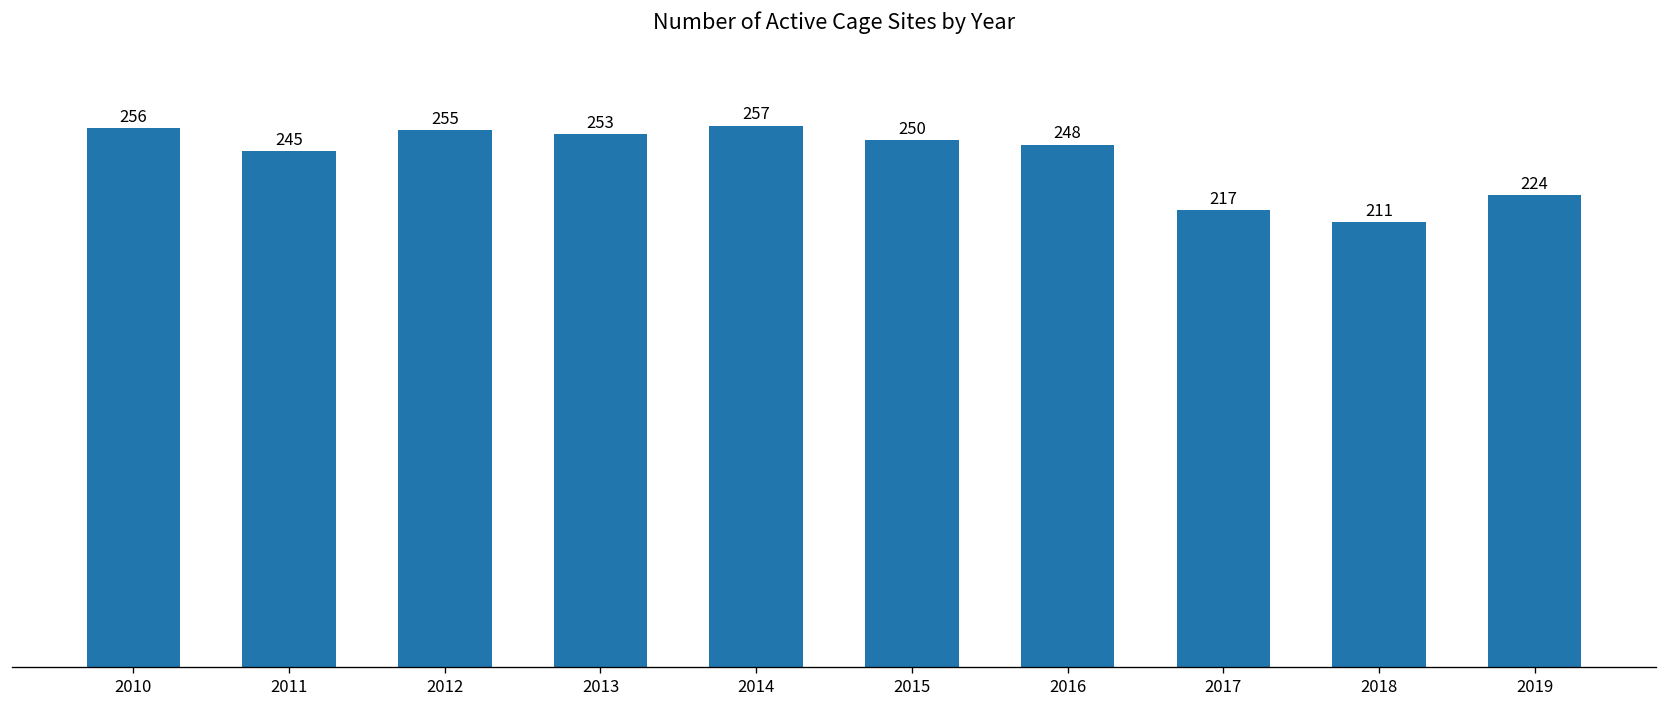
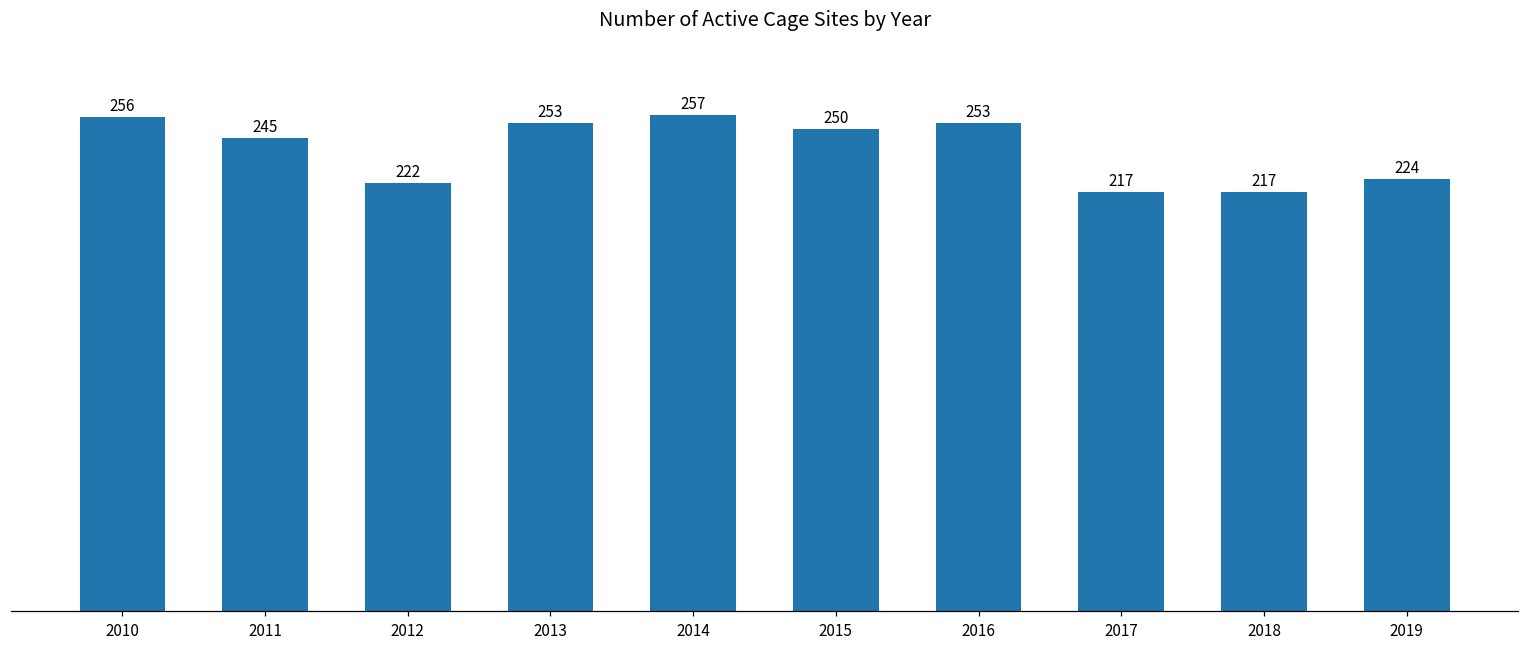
  {
    "2010": 256,
    "2011": 245,
-   "2012": 255,
+   "2012": 222,
    "2013": 253,
    "2014": 257,
    "2015": 250,
-   "2016": 248,
+   "2016": 253,
    "2017": 217,
-   "2018": 211,
+   "2018": 217,
    "2019": 224
  }
